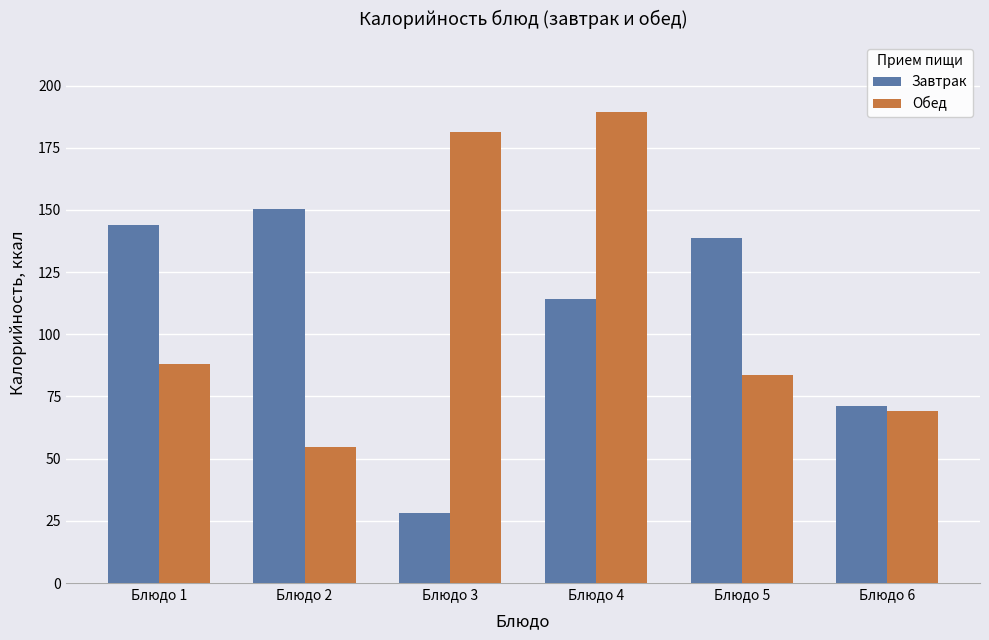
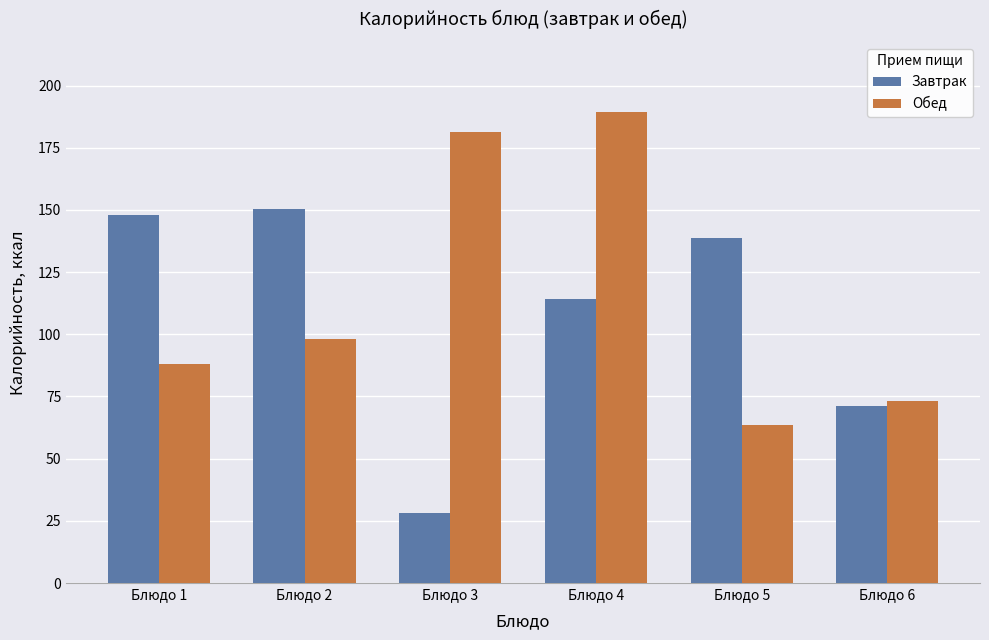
  {
    "Завтрак": {
-     "Блюдо 1": 144,
+     "Блюдо 1": 148,
      "Блюдо 2": 151,
      "Блюдо 3": 28,
      "Блюдо 4": 114,
      "Блюдо 5": 139,
      "Блюдо 6": 71
    },
    "Обед": {
      "Блюдо 1": 88,
-     "Блюдо 2": 55,
+     "Блюдо 2": 98,
      "Блюдо 3": 181,
      "Блюдо 4": 189,
-     "Блюдо 5": 84,
-     "Блюдо 6": 69
+     "Блюдо 5": 63,
+     "Блюдо 6": 73
    }
  }
